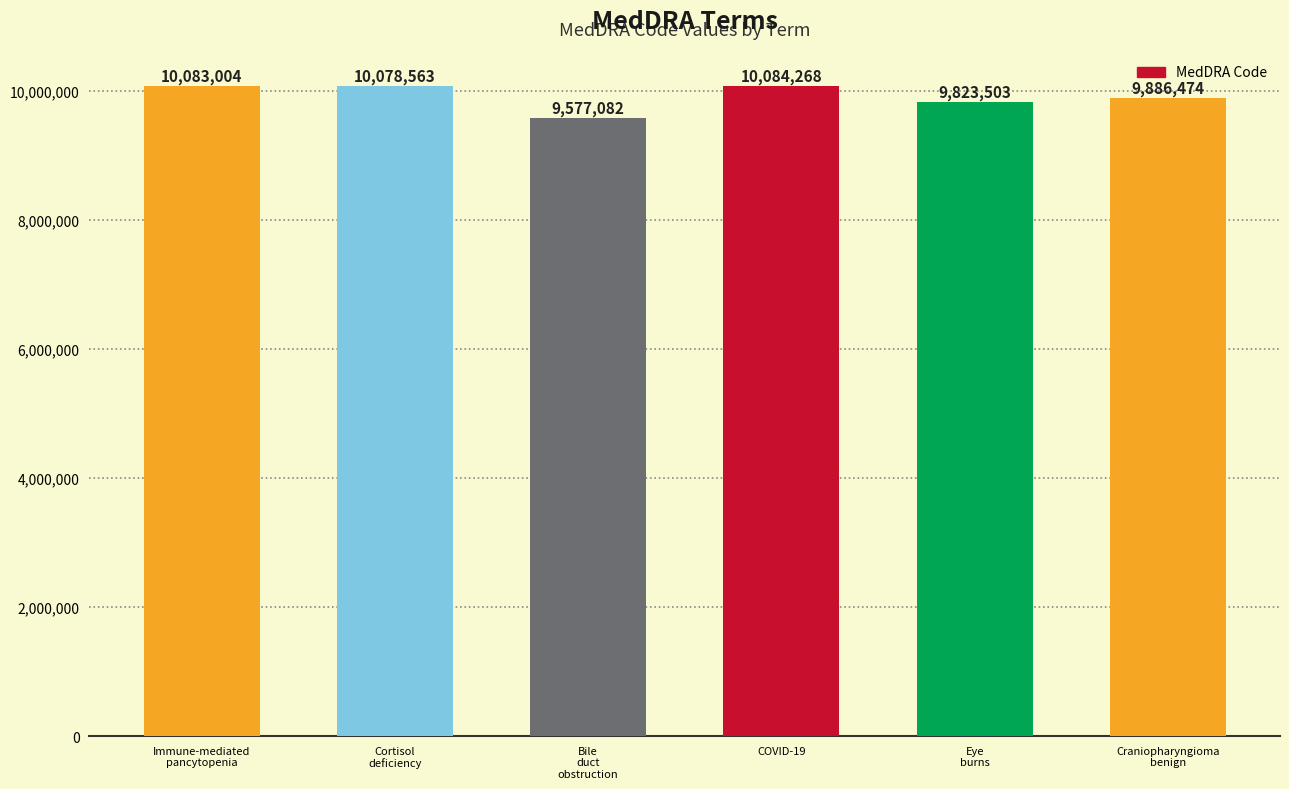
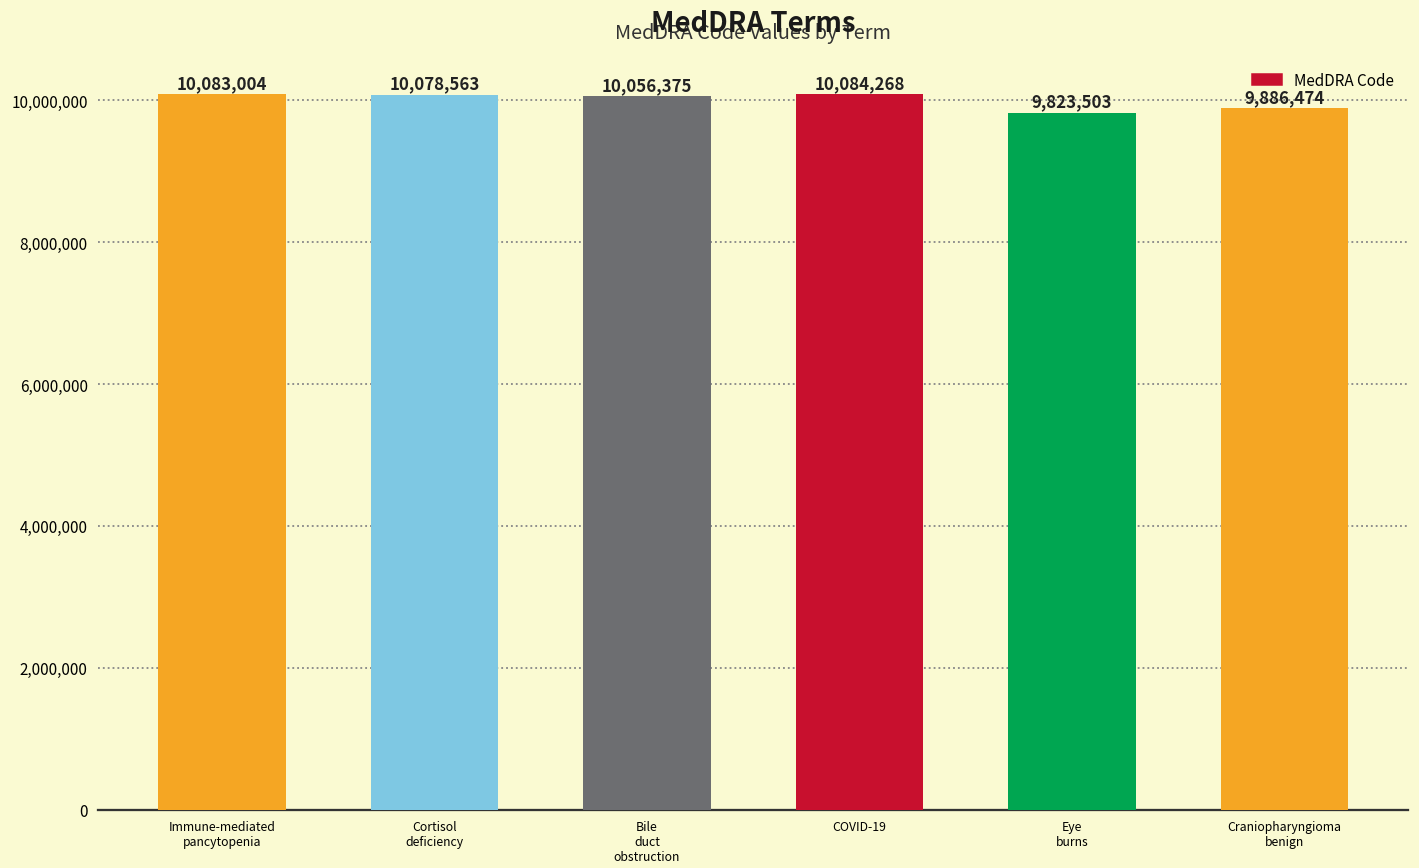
  {
    "Immune-mediated pancytopenia": "10,083,004",
    "Cortisol deficiency": "10,078,563",
-   "Bile duct obstruction": "9,577,082",
+   "Bile duct obstruction": "10,056,375",
    "COVID-19": "10,084,268",
    "Eye burns": "9,823,503",
    "Craniopharyngioma benign": "9,886,474"
  }
